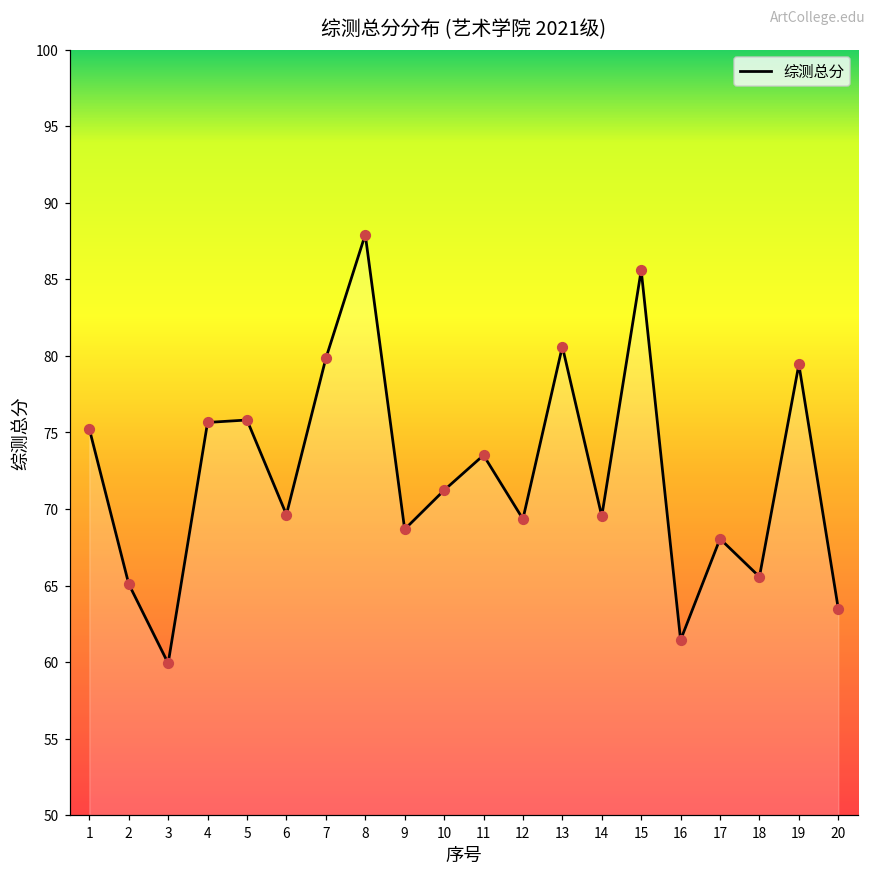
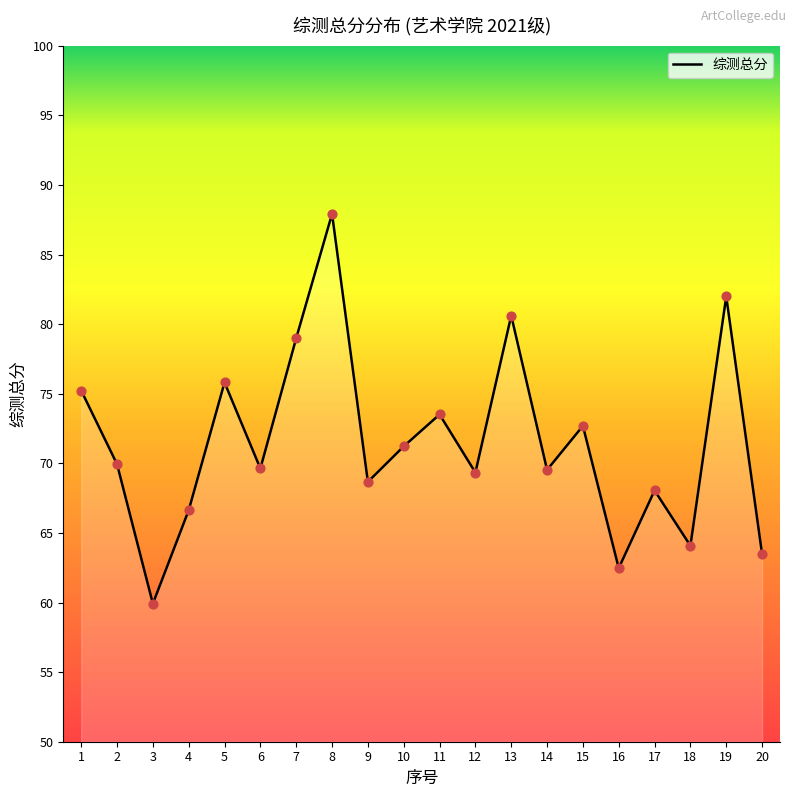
  {
    "1": 75.2,
-   "2": 65.1,
+   "2": 69.9,
    "3": 59.9,
-   "4": 75.7,
+   "4": 66.6,
    "5": 75.8,
    "6": 69.6,
-   "7": 79.8,
+   "7": 79.0,
    "8": 87.9,
    "9": 68.7,
    "10": 71.2,
    "11": 73.5,
    "12": 69.3,
    "13": 80.6,
    "14": 69.5,
-   "15": 85.6,
-   "16": 61.4,
+   "15": 72.7,
+   "16": 62.5,
    "17": 68.1,
-   "18": 65.6,
-   "19": 79.4,
+   "18": 64.1,
+   "19": 82.0,
    "20": 63.5
  }
